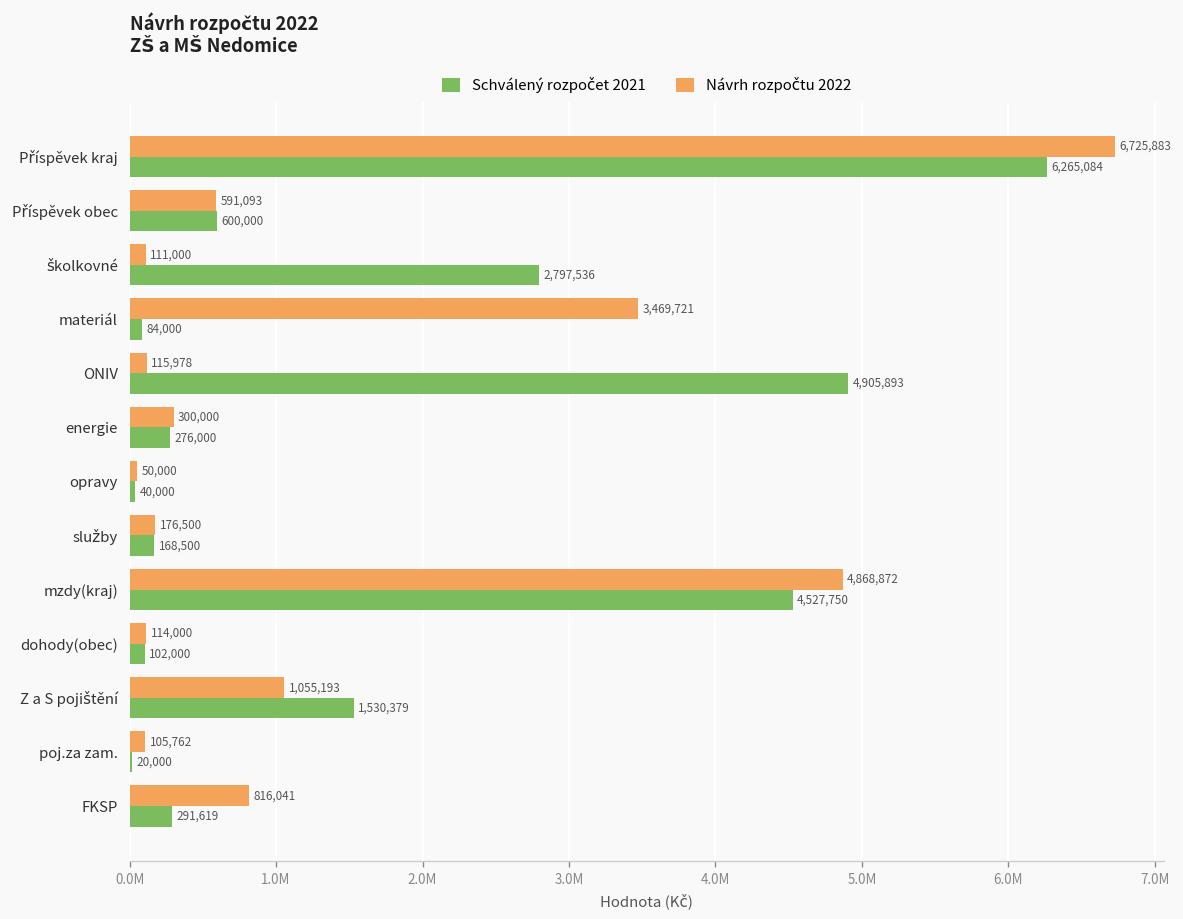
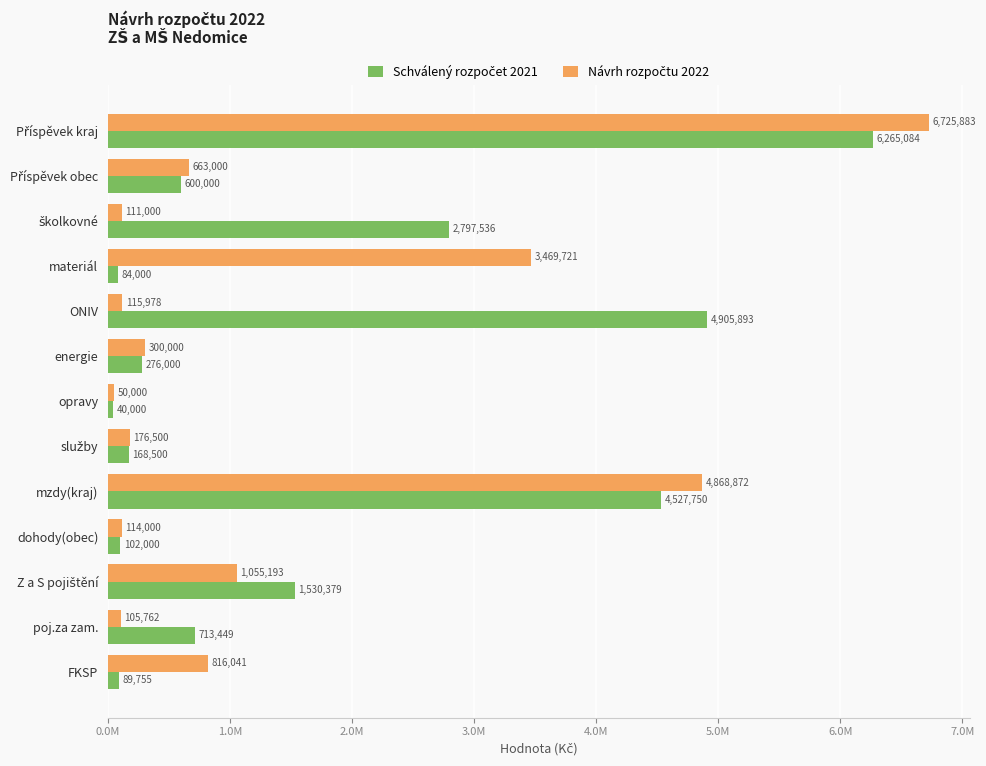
  {
    "Schválený rozpočet 2021": {
      "Příspěvek kraj": "6,265,084",
      "Příspěvek obec": "600,000",
      "školkovné": "2,797,536",
      "materiál": "84,000",
      "ONIV": "4,905,893",
      "energie": "276,000",
      "opravy": "40,000",
      "služby": "168,500",
      "mzdy(kraj)": "4,527,750",
      "dohody(obec)": "102,000",
      "Z a S pojištění": "1,530,379",
-     "poj.za zam.": "20,000",
-     "FKSP": "291,619"
+     "poj.za zam.": "713,449",
+     "FKSP": "89,755"
    },
    "Návrh rozpočtu 2022": {
      "Příspěvek kraj": "6,725,883",
-     "Příspěvek obec": "591,093",
+     "Příspěvek obec": "663,000",
      "školkovné": "111,000",
      "materiál": "3,469,721",
      "ONIV": "115,978",
      "energie": "300,000",
      "opravy": "50,000",
      "služby": "176,500",
      "mzdy(kraj)": "4,868,872",
      "dohody(obec)": "114,000",
      "Z a S pojištění": "1,055,193",
      "poj.za zam.": "105,762",
      "FKSP": "816,041"
    }
  }
